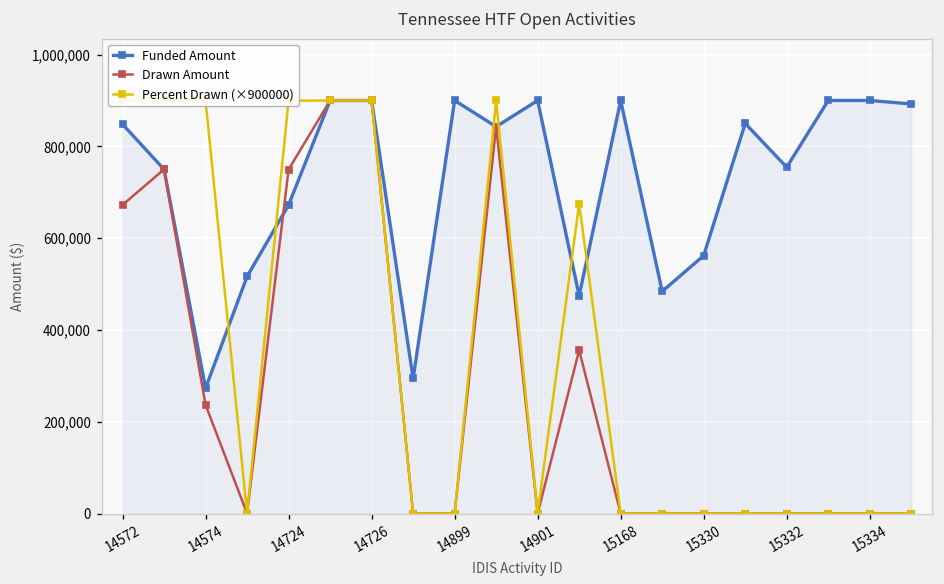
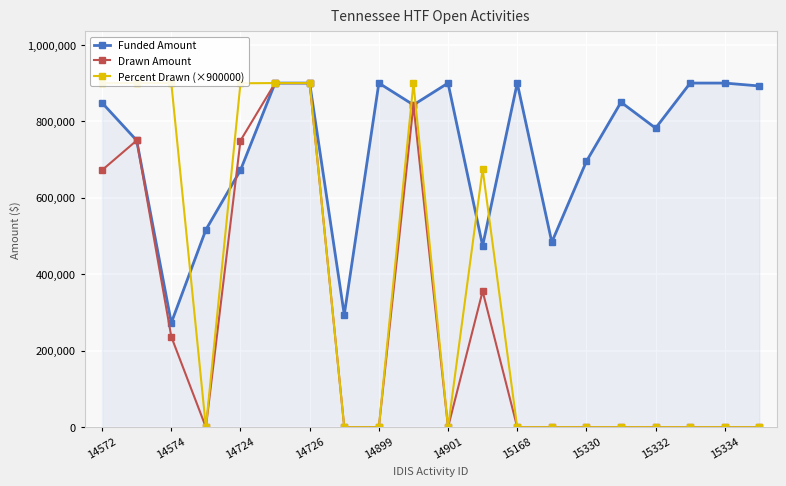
  {
    "Funded Amount": {
      "14572": "850,000",
      "14574": "270,000",
      "14724": "670,000",
      "14899": "900,000",
      "14901": "900,000",
      "15168": "900,000",
-     "15330": "560,000",
-     "15332": "750,000",
+     "15330": "700,000",
+     "15332": "780,000",
      "15334": "900,000"
    },
    "Drawn Amount": {
      "14572": "670,000",
      "14574": "240,000",
      "14724": "750,000"
    }
  }
